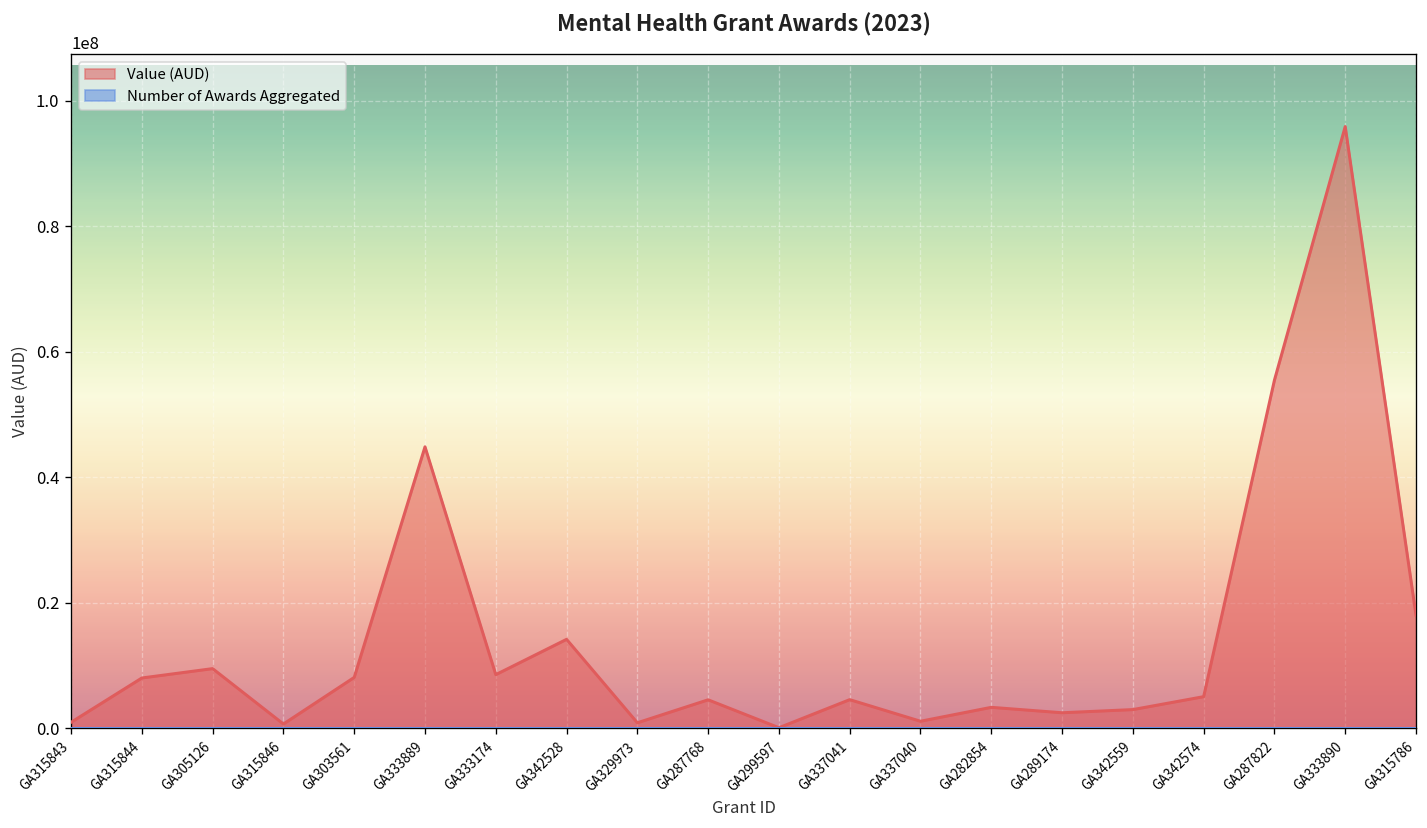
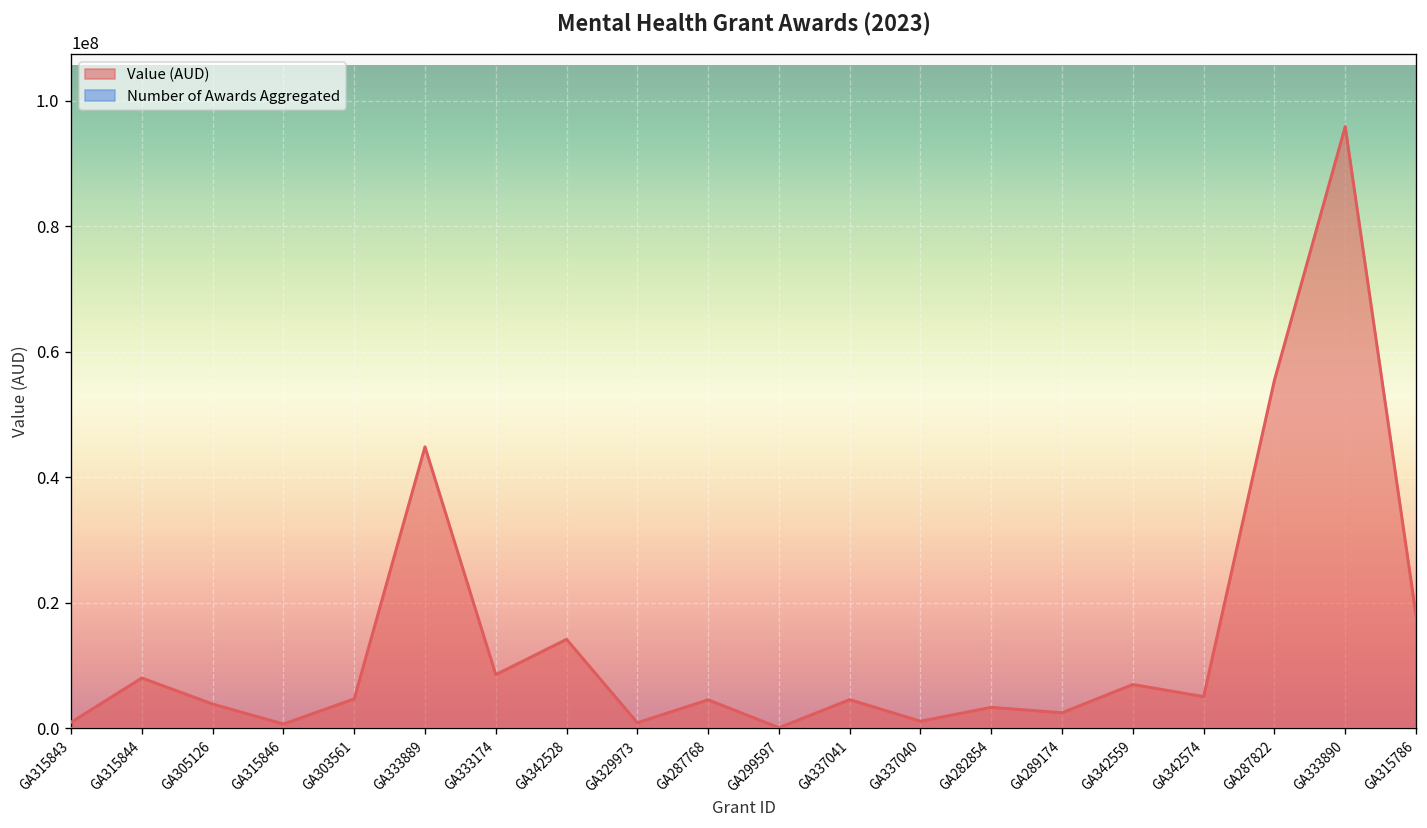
  {
    "Value (AUD)": {
      "GA315843": 1000000,
      "GA315844": 8000000,
-     "GA305126": 10000000,
+     "GA305126": 4000000,
      "GA315846": 1000000,
-     "GA303561": 8000000,
+     "GA303561": 5000000,
      "GA333889": 45000000,
      "GA333174": 9000000,
      "GA342528": 14000000,
      "GA329973": 1000000,
      "GA287768": 5000000,
      "GA337041": 5000000,
      "GA337040": 1000000,
      "GA282854": 3000000,
      "GA289174": 3000000,
-     "GA342559": 3000000,
+     "GA342559": 7000000,
      "GA342574": 5000000,
      "GA287822": 56000000,
      "GA333890": 96000000,
      "GA315786": 18000000
    },
    "Number of Awards Aggregated": {
      "GA315843": 0,
      "GA315844": 0,
      "GA305126": 0,
      "GA315846": 0,
      "GA303561": 0,
      "GA333889": 0,
      "GA333174": 0,
      "GA342528": 0,
      "GA329973": 0,
      "GA287768": 0,
      "GA337041": 0,
      "GA337040": 0,
      "GA282854": 0,
      "GA289174": 0,
      "GA342559": 0,
      "GA342574": 0,
      "GA287822": 0,
      "GA333890": 0,
      "GA315786": 0
    }
  }
